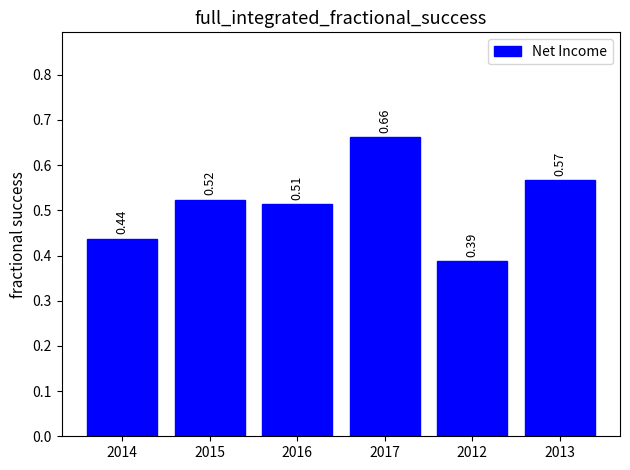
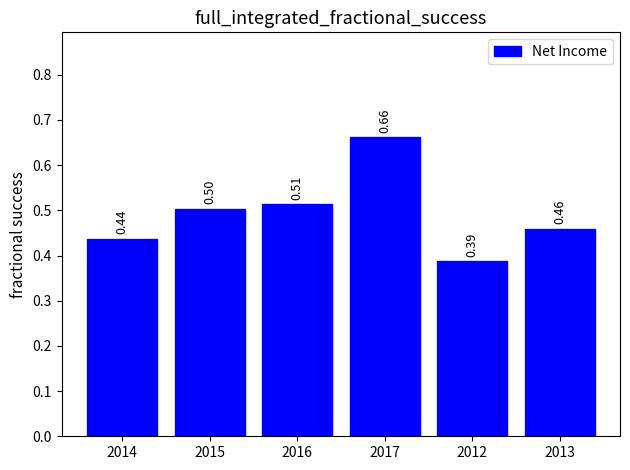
  {
    "2014": 0.44,
-   "2015": 0.52,
+   "2015": 0.50,
    "2016": 0.51,
    "2017": 0.66,
    "2012": 0.39,
-   "2013": 0.57
+   "2013": 0.46
  }
